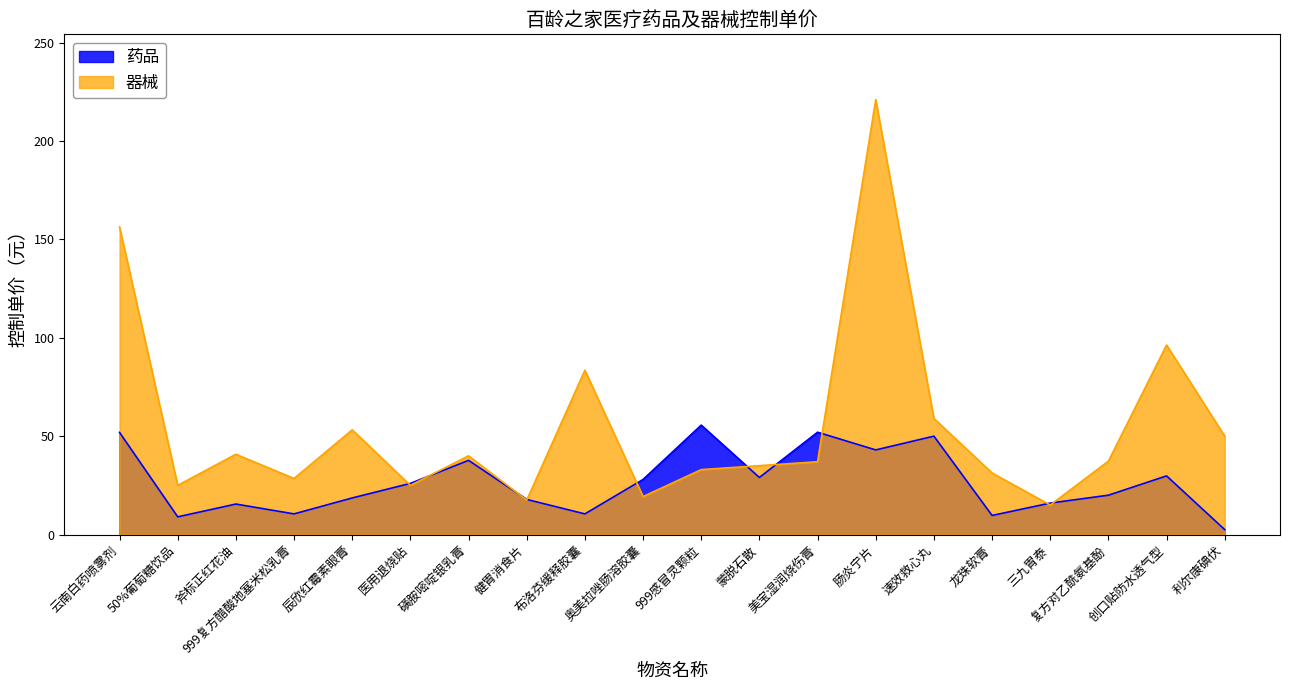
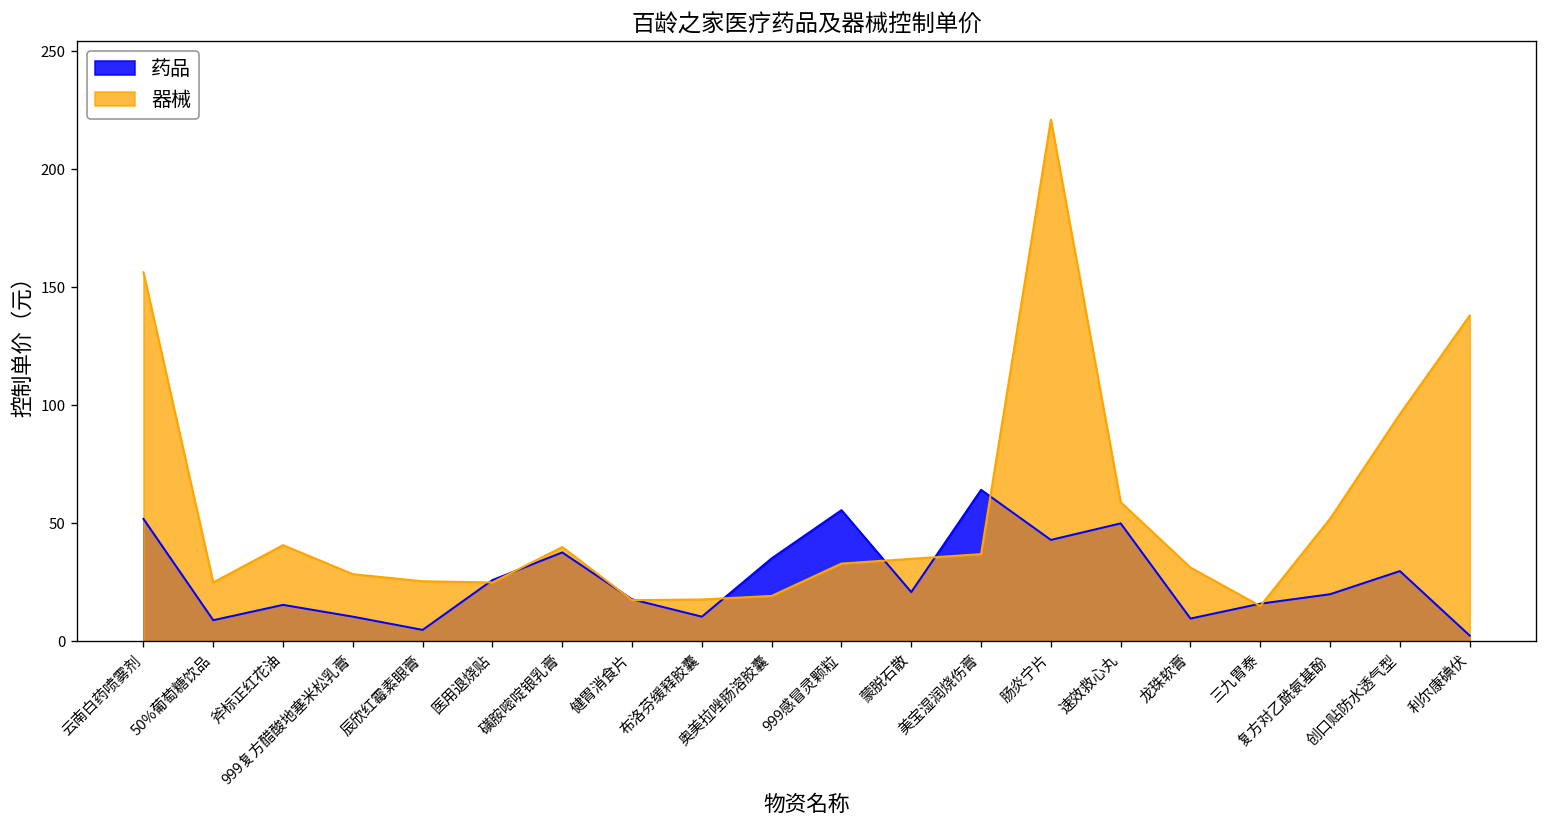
  {
    "药品": {
      "云南白药喷雾剂": 52,
      "50%葡萄糖饮品": 9,
      "斧标正红花油": 16,
      "999复方醋酸地塞米松乳膏": 11,
-     "辰欣红霉素眼膏": 19,
+     "辰欣红霉素眼膏": 5,
      "磺胺嘧啶银乳膏": 38,
      "布洛芬缓释胶囊": 11,
-     "奥美拉唑肠溶胶囊": 28,
+     "奥美拉唑肠溶胶囊": 35,
      "999感冒灵颗粒": 56,
-     "蒙脱石散": 29,
-     "美宝湿润烧伤膏": 52,
+     "蒙脱石散": 21,
+     "美宝湿润烧伤膏": 64,
      "肠炎宁片": 43,
      "速效救心丸": 50,
      "龙珠软膏": 10,
      "复方对乙酰氨基酚": 20,
      "创口贴防水透气型": 30,
      "利尔康碘伏": 3
    },
    "器械": {
      "云南白药喷雾剂": 156,
      "50%葡萄糖饮品": 25,
      "斧标正红花油": 41,
      "999复方醋酸地塞米松乳膏": 29,
-     "辰欣红霉素眼膏": 53,
+     "辰欣红霉素眼膏": 26,
      "磺胺嘧啶银乳膏": 40,
-     "布洛芬缓释胶囊": 84,
+     "布洛芬缓释胶囊": 18,
      "奥美拉唑肠溶胶囊": 19,
      "999感冒灵颗粒": 33,
      "蒙脱石散": 35,
      "美宝湿润烧伤膏": 37,
      "肠炎宁片": 221,
      "速效救心丸": 59,
      "龙珠软膏": 31,
-     "复方对乙酰氨基酚": 37,
+     "复方对乙酰氨基酚": 52,
      "创口贴防水透气型": 96,
-     "利尔康碘伏": 50
+     "利尔康碘伏": 138
    }
  }
